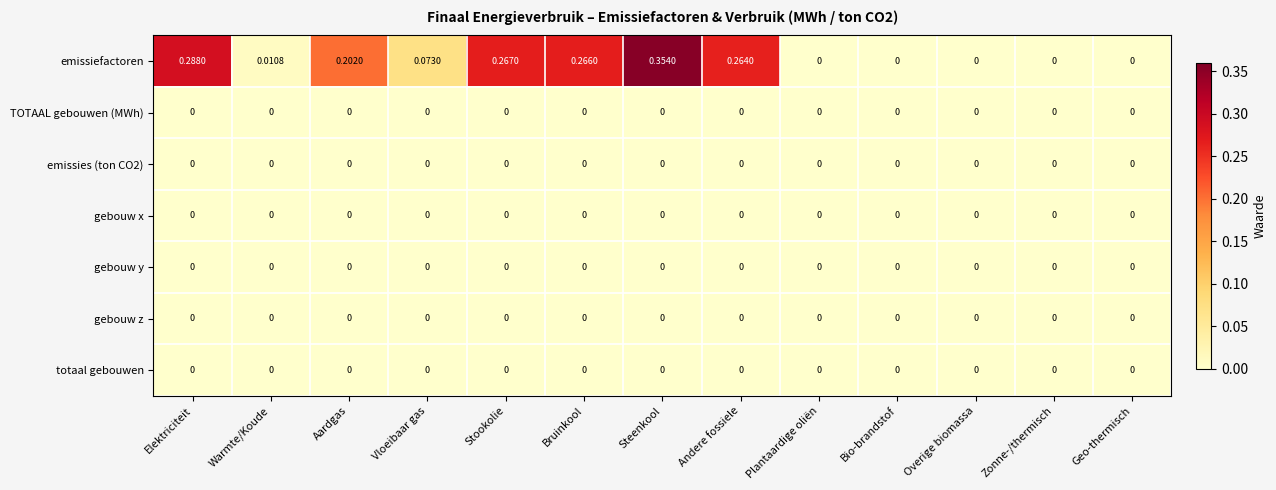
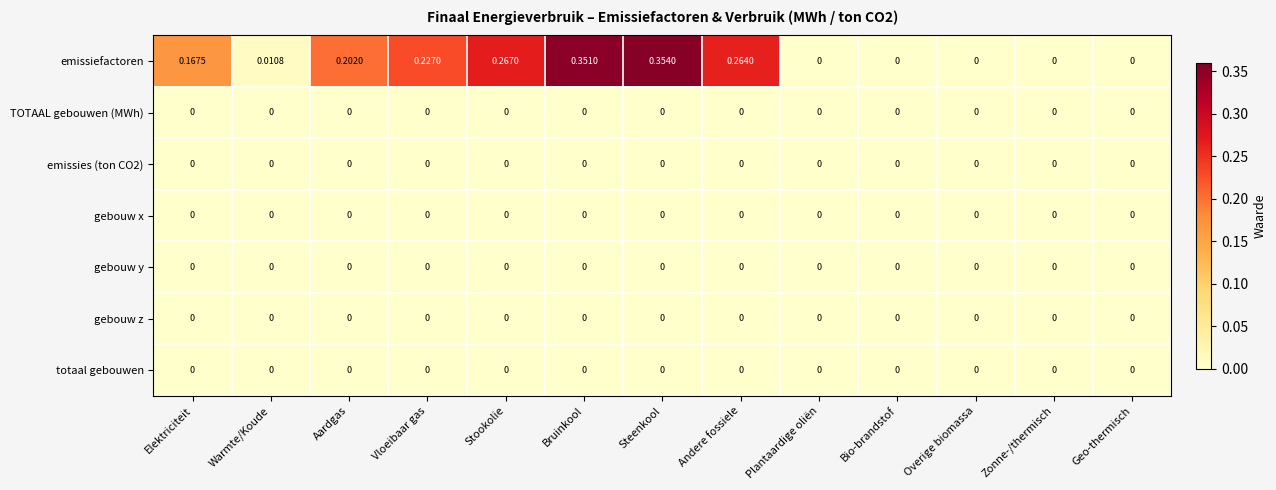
  {
    "emissiefactoren": {
-     "Elektriciteit": 0.2880,
+     "Elektriciteit": 0.1675,
      "Warmte/Koude": 0.0108,
      "Aardgas": 0.2020,
-     "Vloeibaar gas": 0.0730,
+     "Vloeibaar gas": 0.2270,
      "Stookolie": 0.2670,
-     "Bruinkool": 0.2660,
+     "Bruinkool": 0.3510,
      "Steenkool": 0.3540,
      "Andere fossiele": 0.2640,
      "Plantaardige oliën": 0,
      "Bio-brandstof": 0,
      "Overige biomassa": 0,
      "Zonne-/thermisch": 0,
      "Geo-thermisch": 0
    },
    "TOTAAL gebouwen (MWh)": {
      "Elektriciteit": 0,
      "Warmte/Koude": 0,
      "Aardgas": 0,
      "Vloeibaar gas": 0,
      "Stookolie": 0,
      "Bruinkool": 0,
      "Steenkool": 0,
      "Andere fossiele": 0,
      "Plantaardige oliën": 0,
      "Bio-brandstof": 0,
      "Overige biomassa": 0,
      "Zonne-/thermisch": 0,
      "Geo-thermisch": 0
    },
    "emissies (ton CO2)": {
      "Elektriciteit": 0,
      "Warmte/Koude": 0,
      "Aardgas": 0,
      "Vloeibaar gas": 0,
      "Stookolie": 0,
      "Bruinkool": 0,
      "Steenkool": 0,
      "Andere fossiele": 0,
      "Plantaardige oliën": 0,
      "Bio-brandstof": 0,
      "Overige biomassa": 0,
      "Zonne-/thermisch": 0,
      "Geo-thermisch": 0
    },
    "gebouw x": {
      "Elektriciteit": 0,
      "Warmte/Koude": 0,
      "Aardgas": 0,
      "Vloeibaar gas": 0,
      "Stookolie": 0,
      "Bruinkool": 0,
      "Steenkool": 0,
      "Andere fossiele": 0,
      "Plantaardige oliën": 0,
      "Bio-brandstof": 0,
      "Overige biomassa": 0,
      "Zonne-/thermisch": 0,
      "Geo-thermisch": 0
    },
    "gebouw y": {
      "Elektriciteit": 0,
      "Warmte/Koude": 0,
      "Aardgas": 0,
      "Vloeibaar gas": 0,
      "Stookolie": 0,
      "Bruinkool": 0,
      "Steenkool": 0,
      "Andere fossiele": 0,
      "Plantaardige oliën": 0,
      "Bio-brandstof": 0,
      "Overige biomassa": 0,
      "Zonne-/thermisch": 0,
      "Geo-thermisch": 0
    },
    "gebouw z": {
      "Elektriciteit": 0,
      "Warmte/Koude": 0,
      "Aardgas": 0,
      "Vloeibaar gas": 0,
      "Stookolie": 0,
      "Bruinkool": 0,
      "Steenkool": 0,
      "Andere fossiele": 0,
      "Plantaardige oliën": 0,
      "Bio-brandstof": 0,
      "Overige biomassa": 0,
      "Zonne-/thermisch": 0,
      "Geo-thermisch": 0
    },
    "totaal gebouwen": {
      "Elektriciteit": 0,
      "Warmte/Koude": 0,
      "Aardgas": 0,
      "Vloeibaar gas": 0,
      "Stookolie": 0,
      "Bruinkool": 0,
      "Steenkool": 0,
      "Andere fossiele": 0,
      "Plantaardige oliën": 0,
      "Bio-brandstof": 0,
      "Overige biomassa": 0,
      "Zonne-/thermisch": 0,
      "Geo-thermisch": 0
    }
  }
